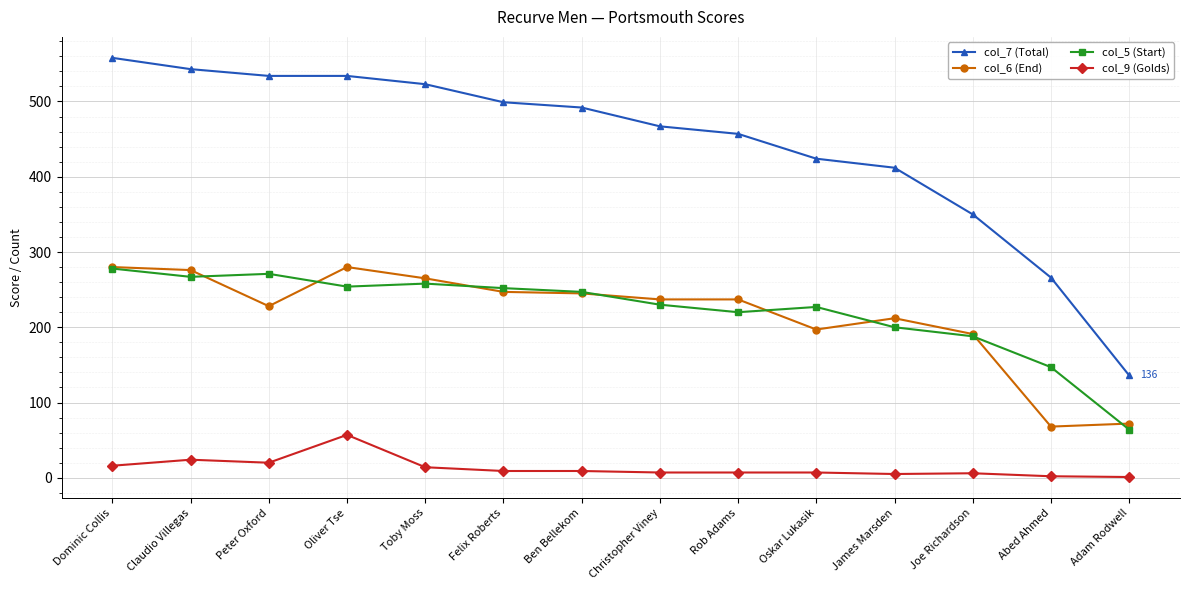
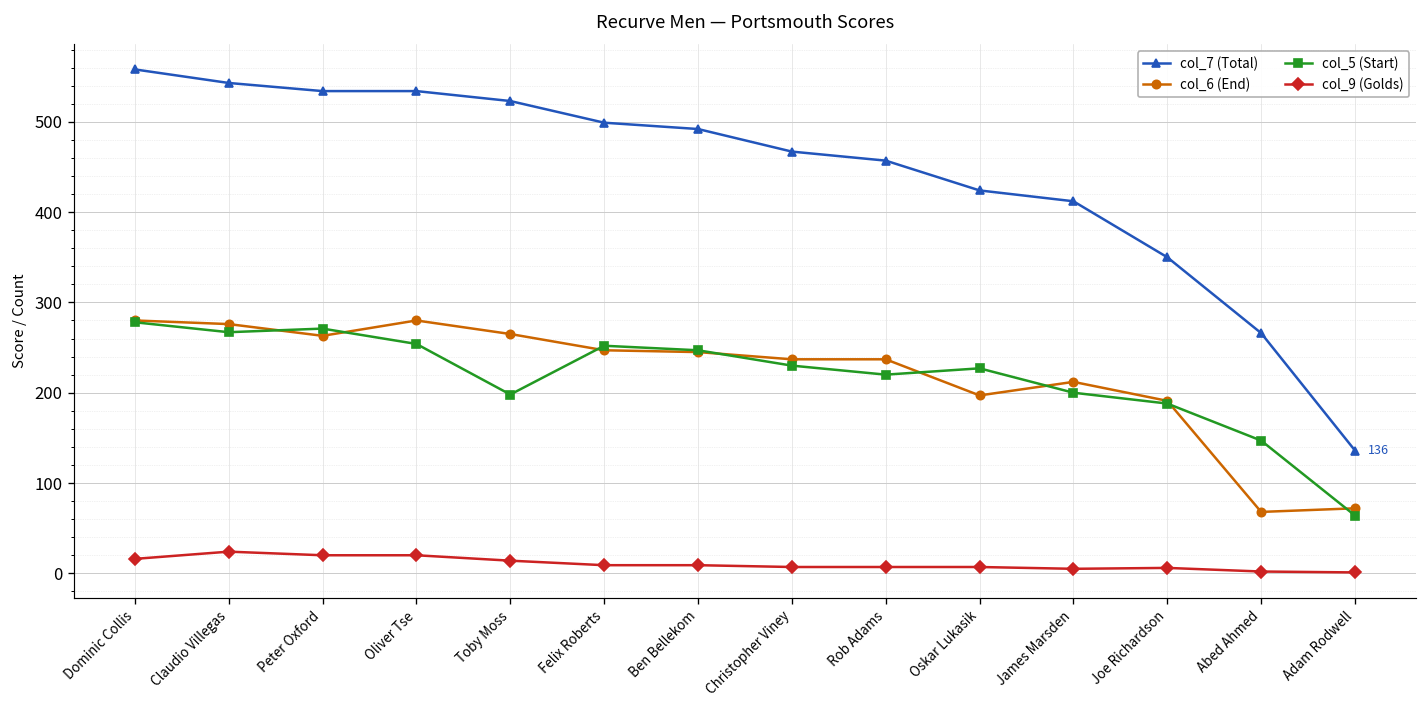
  {
    "col_7 (Total)": {
      "Adam Rodwell": 136
    },
    "col_6 (End)": {
      "Claudio Villegas": 280,
-     "Peter Oxford": 230,
+     "Peter Oxford": 260,
      "Oliver Tse": 280,
      "Toby Moss": 270,
      "Felix Roberts": 250,
      "Christopher Viney": 240,
      "Rob Adams": 240,
      "Oskar Lukasik": 200,
      "James Marsden": 210,
      "Abed Ahmed": 70,
      "Adam Rodwell": 70
    },
    "col_5 (Start)": {
      "Claudio Villegas": 270,
      "Peter Oxford": 270,
      "Oliver Tse": 250,
-     "Toby Moss": 260,
+     "Toby Moss": 200,
      "Felix Roberts": 250,
      "Christopher Viney": 230,
      "Rob Adams": 220,
      "Oskar Lukasik": 230,
      "James Marsden": 200,
      "Abed Ahmed": 150,
      "Adam Rodwell": 60
    },
    "col_9 (Golds)": {
      "Dominic Collis": 20,
      "Claudio Villegas": 20,
      "Peter Oxford": 20,
-     "Oliver Tse": 60,
+     "Oliver Tse": 20,
      "Toby Moss": 10,
      "Felix Roberts": 10,
      "Ben Bellekom": 10,
      "Christopher Viney": 10,
      "Rob Adams": 10,
      "Oskar Lukasik": 10,
      "James Marsden": 10,
      "Joe Richardson": 10,
      "Abed Ahmed": 0,
      "Adam Rodwell": 0
    }
  }
